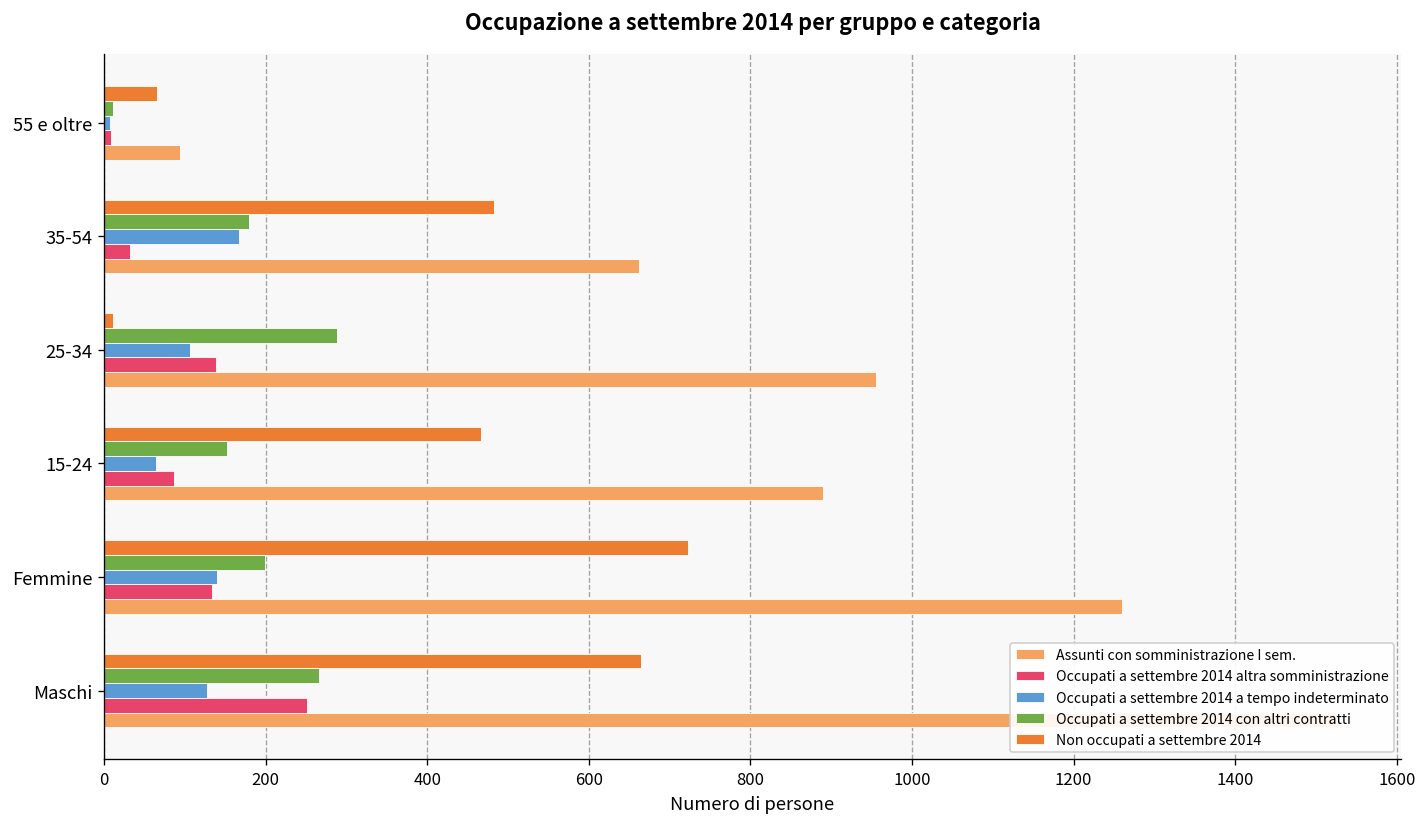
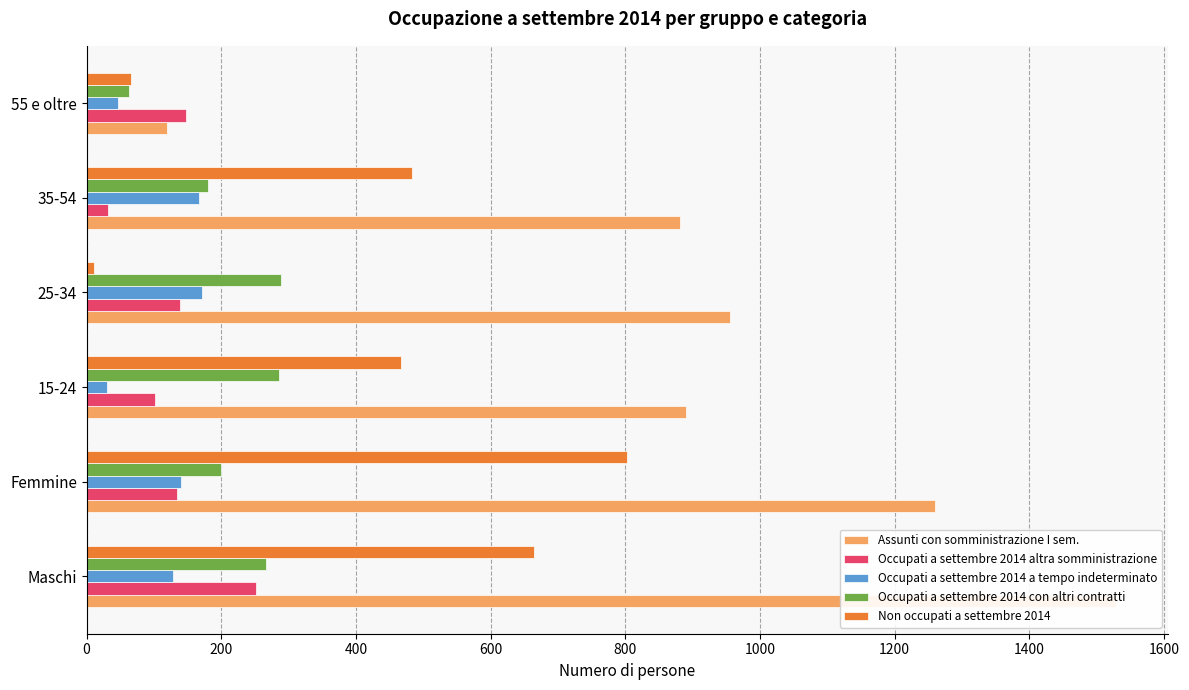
  {
    "Assunti con somministrazione I sem.": {
-     "55 e oltre": 90,
-     "35-54": 660,
+     "55 e oltre": 120,
+     "35-54": 880,
      "25-34": 960,
      "15-24": 890,
      "Femmine": 1260
    },
    "Occupati a settembre 2014 altra somministrazione": {
-     "55 e oltre": 10,
+     "55 e oltre": 150,
      "35-54": 30,
      "25-34": 140,
-     "15-24": 90,
+     "15-24": 100,
      "Femmine": 130,
      "Maschi": 250
    },
    "Occupati a settembre 2014 a tempo indeterminato": {
-     "55 e oltre": 10,
+     "55 e oltre": 50,
      "35-54": 170,
-     "25-34": 110,
-     "15-24": 60,
+     "25-34": 170,
+     "15-24": 30,
      "Femmine": 140,
      "Maschi": 130
    },
    "Occupati a settembre 2014 con altri contratti": {
-     "55 e oltre": 10,
+     "55 e oltre": 60,
      "35-54": 180,
      "25-34": 290,
-     "15-24": 150,
+     "15-24": 290,
      "Femmine": 200,
      "Maschi": 270
    },
    "Non occupati a settembre 2014": {
      "55 e oltre": 70,
      "35-54": 480,
      "25-34": 10,
      "15-24": 470,
-     "Femmine": 720,
+     "Femmine": 800,
      "Maschi": 670
    }
  }
